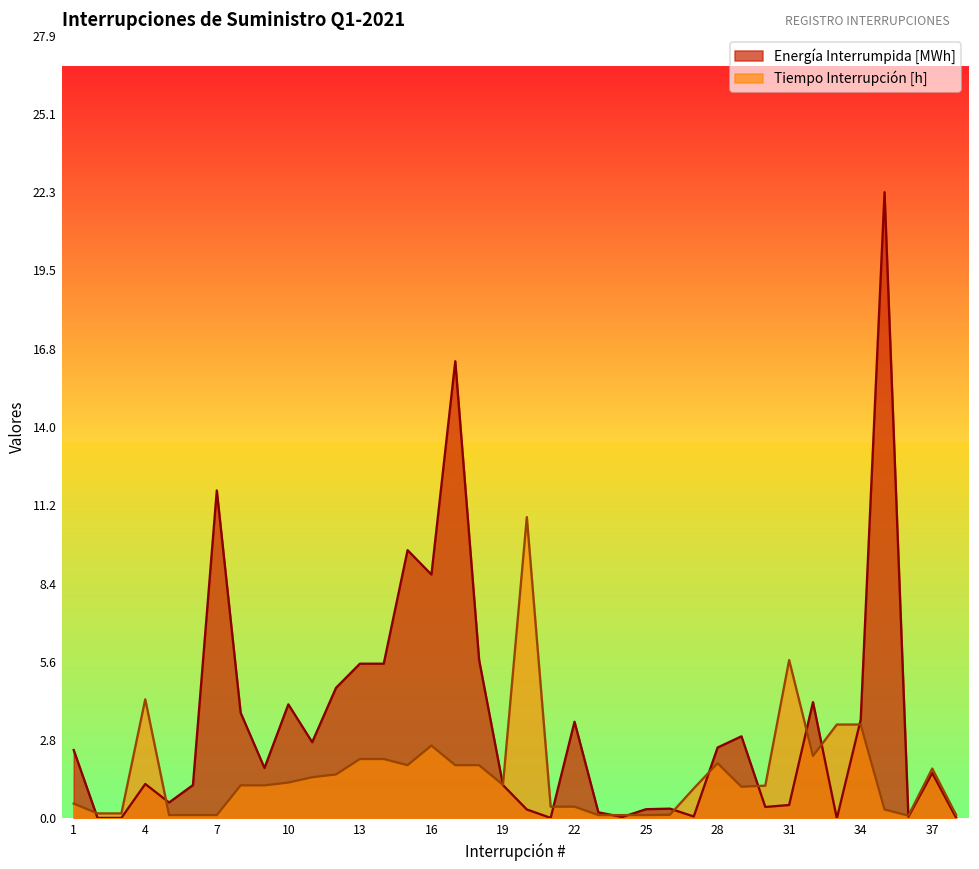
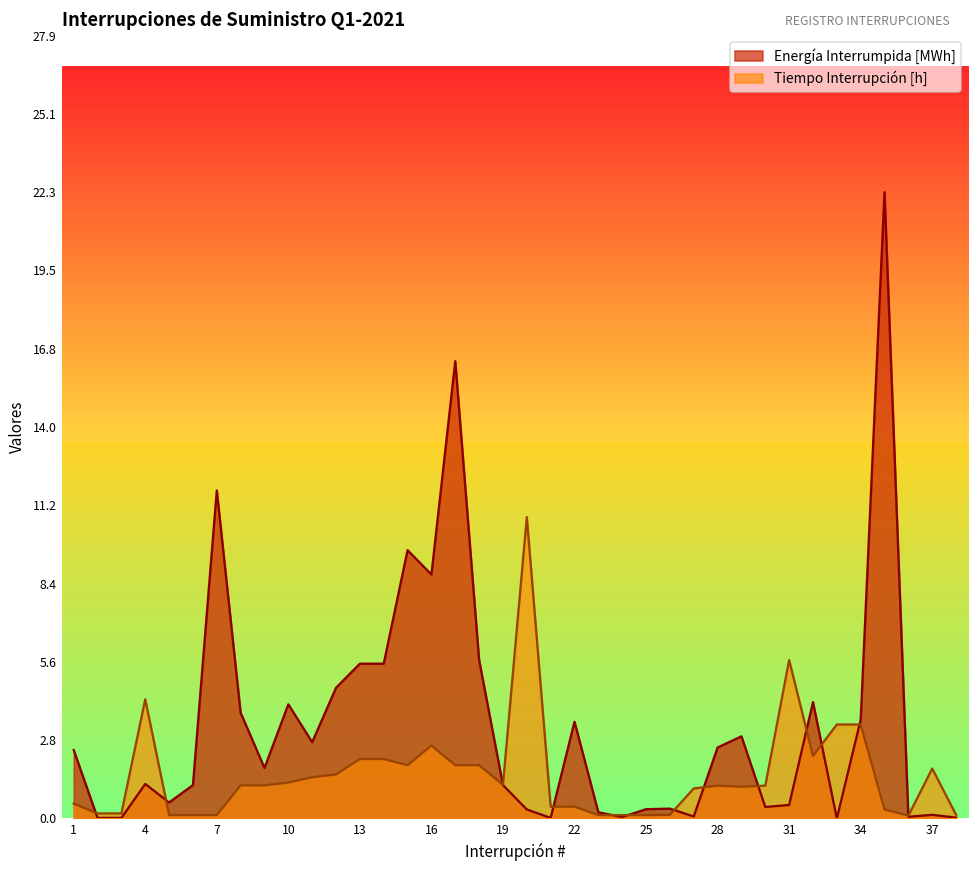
  {
    "Energía Interrumpida [MWh]": {
      "1": 2.4,
      "4": 1.2,
      "7": 11.7,
      "10": 4.1,
      "13": 5.5,
      "16": 8.7,
      "22": 3.5,
      "25": 0.3,
      "28": 2.5,
      "31": 0.5,
      "34": 3.5,
-     "37": 1.6
+     "37": 0.1
    },
    "Tiempo Interrupción [h]": {
      "1": 0.5,
      "4": 4.3,
      "7": 0.1,
      "10": 1.3,
      "13": 2.1,
      "16": 2.6,
      "22": 0.4,
      "25": 0.1,
-     "28": 2.0,
+     "28": 1.2,
      "31": 5.7,
      "34": 3.4,
      "37": 1.8
    }
  }
